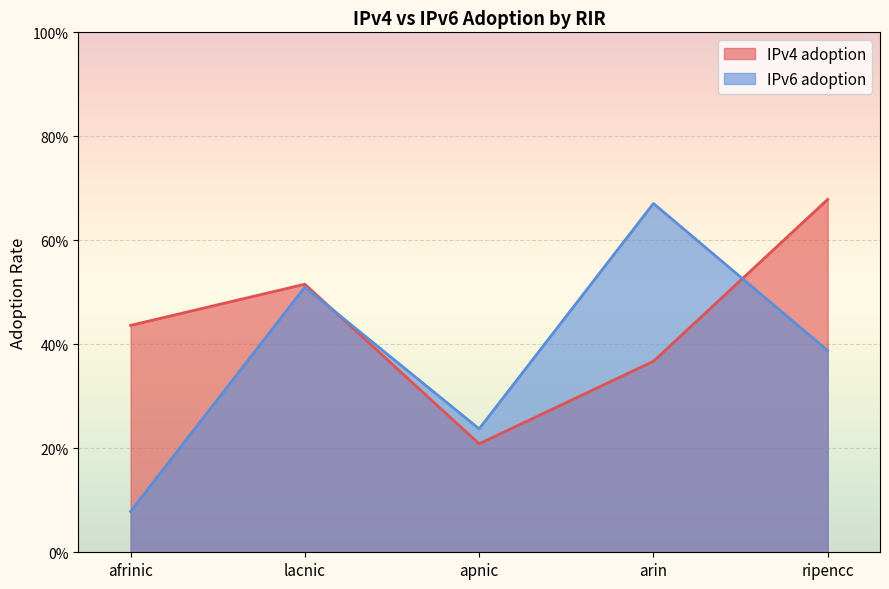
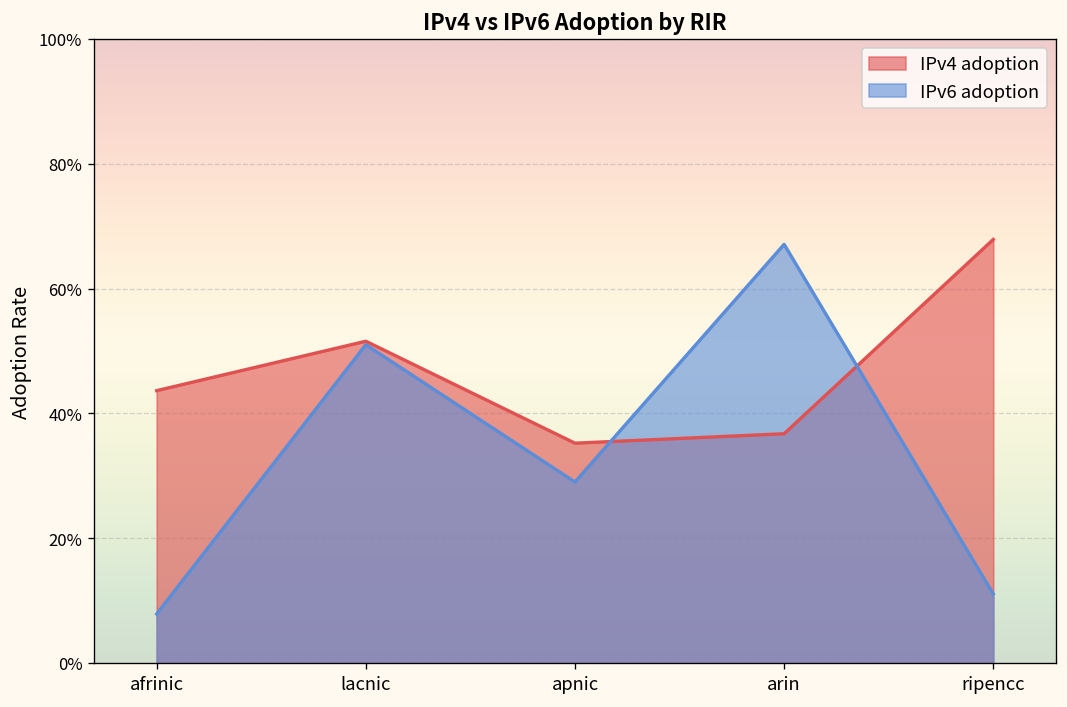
  {
    "IPv4 adoption": {
      "afrinic": "44%",
      "lacnic": "52%",
-     "apnic": "21%",
+     "apnic": "35%",
      "arin": "37%",
      "ripencc": "68%"
    },
    "IPv6 adoption": {
      "afrinic": "8%",
      "lacnic": "51%",
-     "apnic": "24%",
+     "apnic": "29%",
      "arin": "67%",
-     "ripencc": "39%"
+     "ripencc": "11%"
    }
  }
